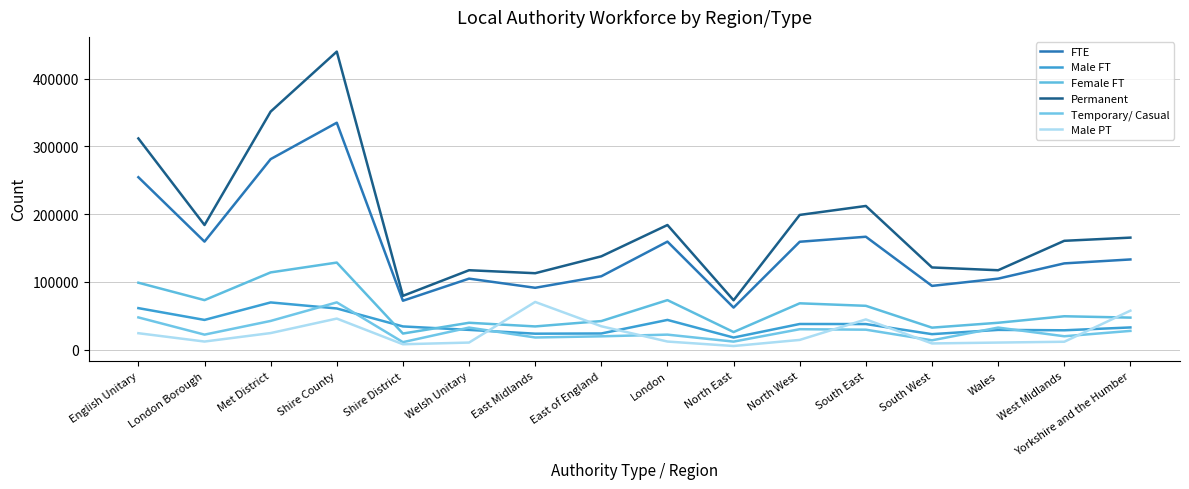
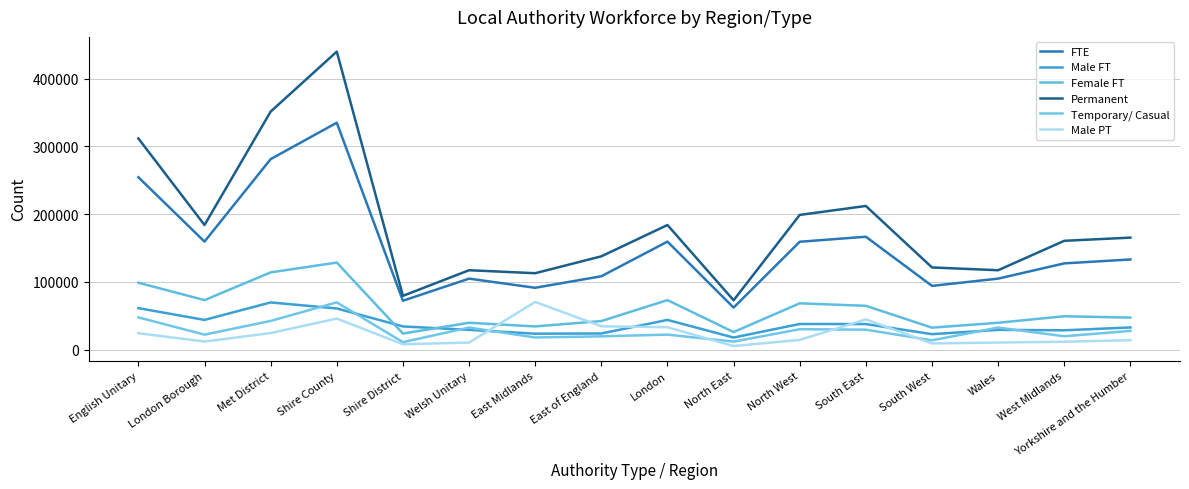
  {
    "Male PT": {
      "English Unitary": 20000,
      "London Borough": 10000,
      "Met District": 20000,
      "Shire County": 50000,
      "Welsh Unitary": 10000,
      "East Midlands": 70000,
      "East of England": 30000,
-     "London": 10000,
+     "London": 30000,
      "North East": 10000,
      "North West": 10000,
      "South East": 40000,
      "South West": 10000,
      "Wales": 10000,
      "West Midlands": 10000,
-     "Yorkshire and the Humber": 60000
+     "Yorkshire and the Humber": 10000
    }
  }
